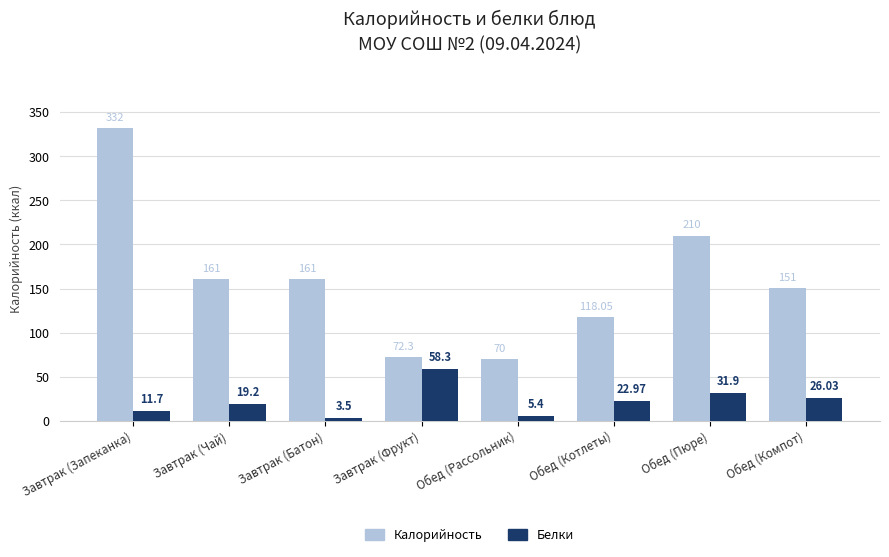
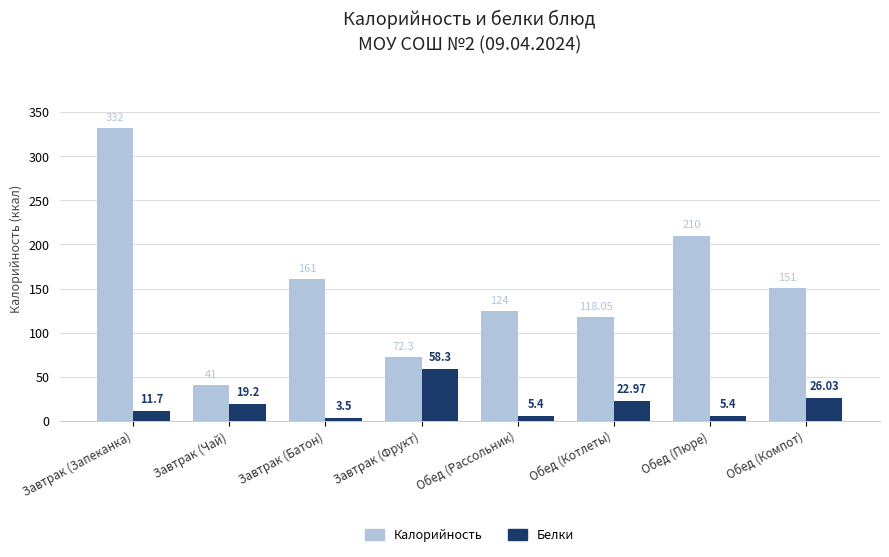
  {
    "Калорийность": {
      "Завтрак (Запеканка)": 332,
-     "Завтрак (Чай)": 161,
+     "Завтрак (Чай)": 41,
      "Завтрак (Батон)": 161,
      "Завтрак (Фрукт)": 72.3,
-     "Обед (Рассольник)": 70,
+     "Обед (Рассольник)": 124,
      "Обед (Котлеты)": 118.05,
      "Обед (Пюре)": 210,
      "Обед (Компот)": 151
    },
    "Белки": {
      "Завтрак (Запеканка)": 11.7,
      "Завтрак (Чай)": 19.2,
      "Завтрак (Батон)": 3.5,
      "Завтрак (Фрукт)": 58.3,
      "Обед (Рассольник)": 5.4,
      "Обед (Котлеты)": 22.97,
-     "Обед (Пюре)": 31.9,
+     "Обед (Пюре)": 5.4,
      "Обед (Компот)": 26.03
    }
  }
